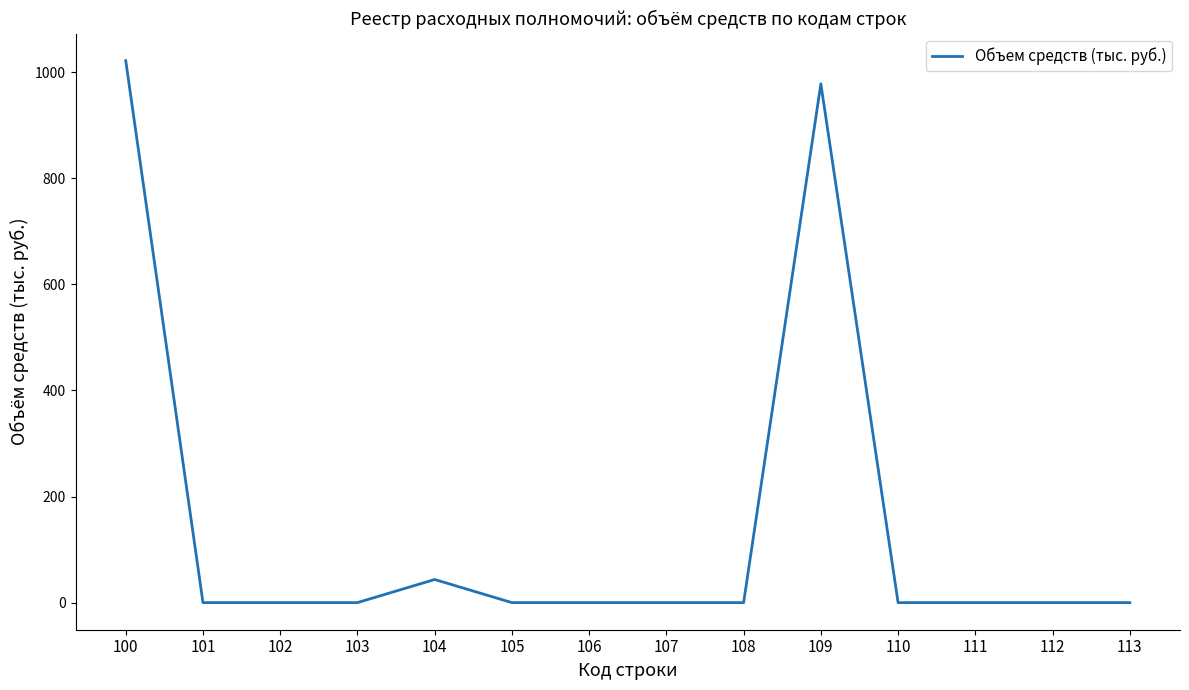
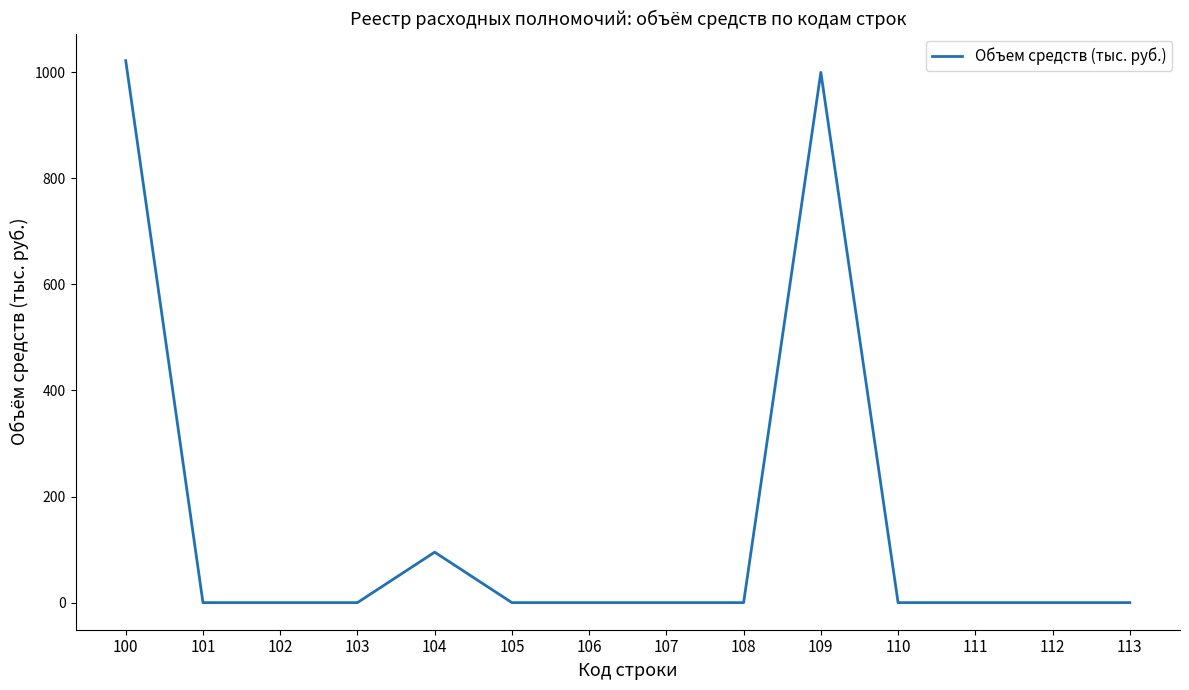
  {
    "100": 1020,
    "101": 0,
    "102": 0,
    "103": 0,
-   "104": 40,
+   "104": 100,
    "105": 0,
    "106": 0,
    "107": 0,
    "108": 0,
-   "109": 980,
+   "109": 1000,
    "110": 0,
    "111": 0,
    "112": 0,
    "113": 0
  }
